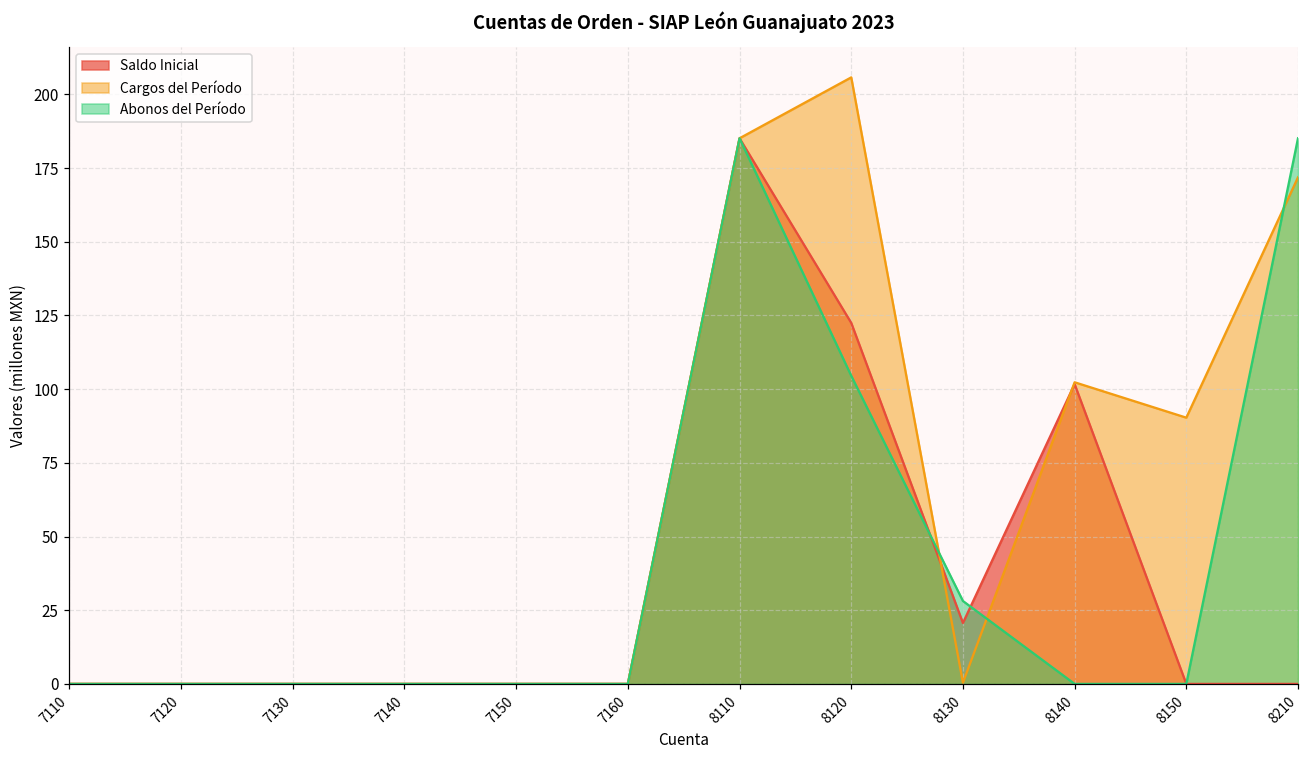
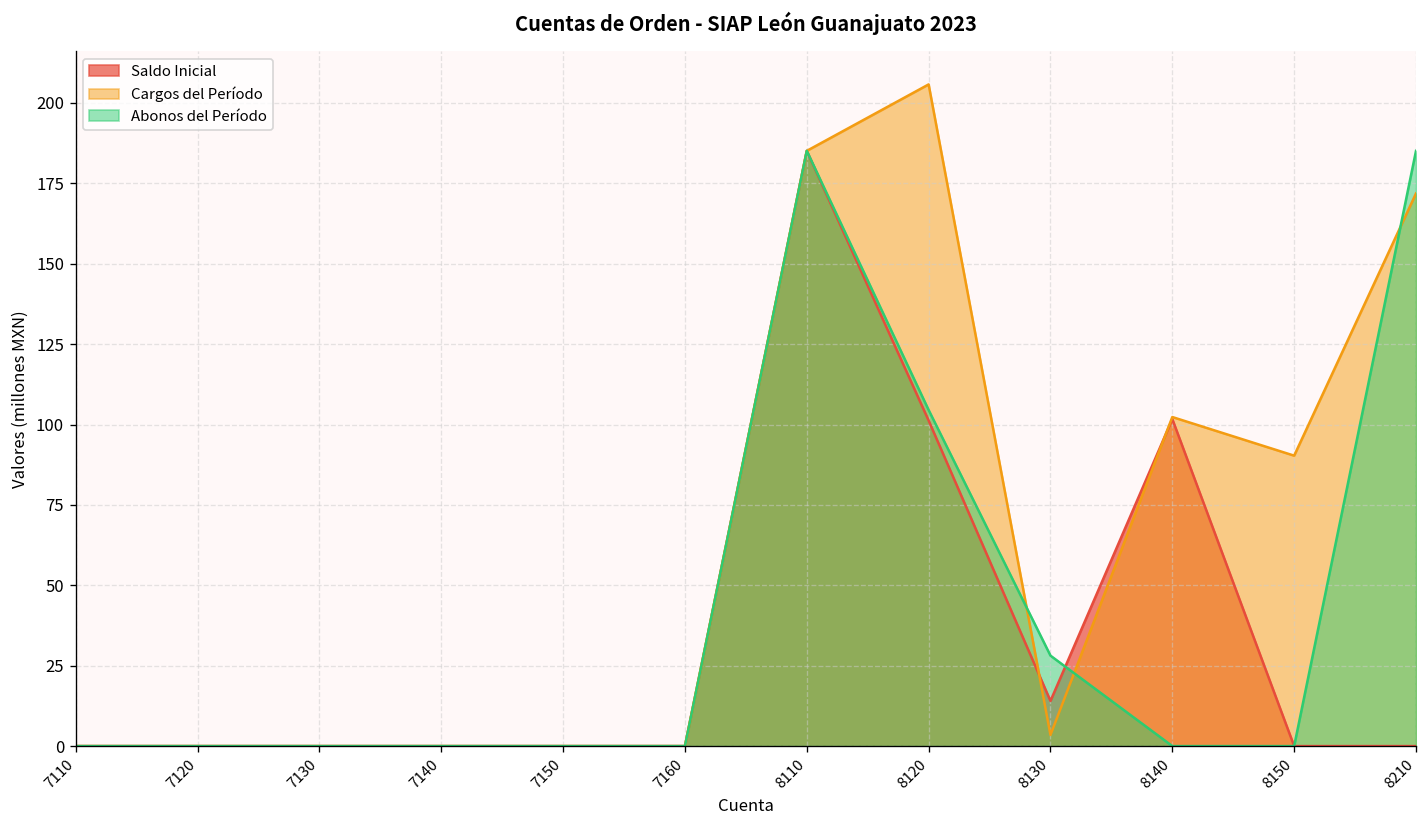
  {
    "Saldo Inicial": {
-     "8120": 122,
-     "8130": 21,
+     "8120": 101,
+     "8130": 14,
      "8210": 0
    },
    "Cargos del Período": {
      "8120": 206,
-     "8130": 0,
+     "8130": 3,
      "8150": 90,
      "8210": 172
    },
    "Abonos del Período": {
      "8120": 105,
      "8130": 28,
      "8140": 0,
      "8210": 185
    }
  }
